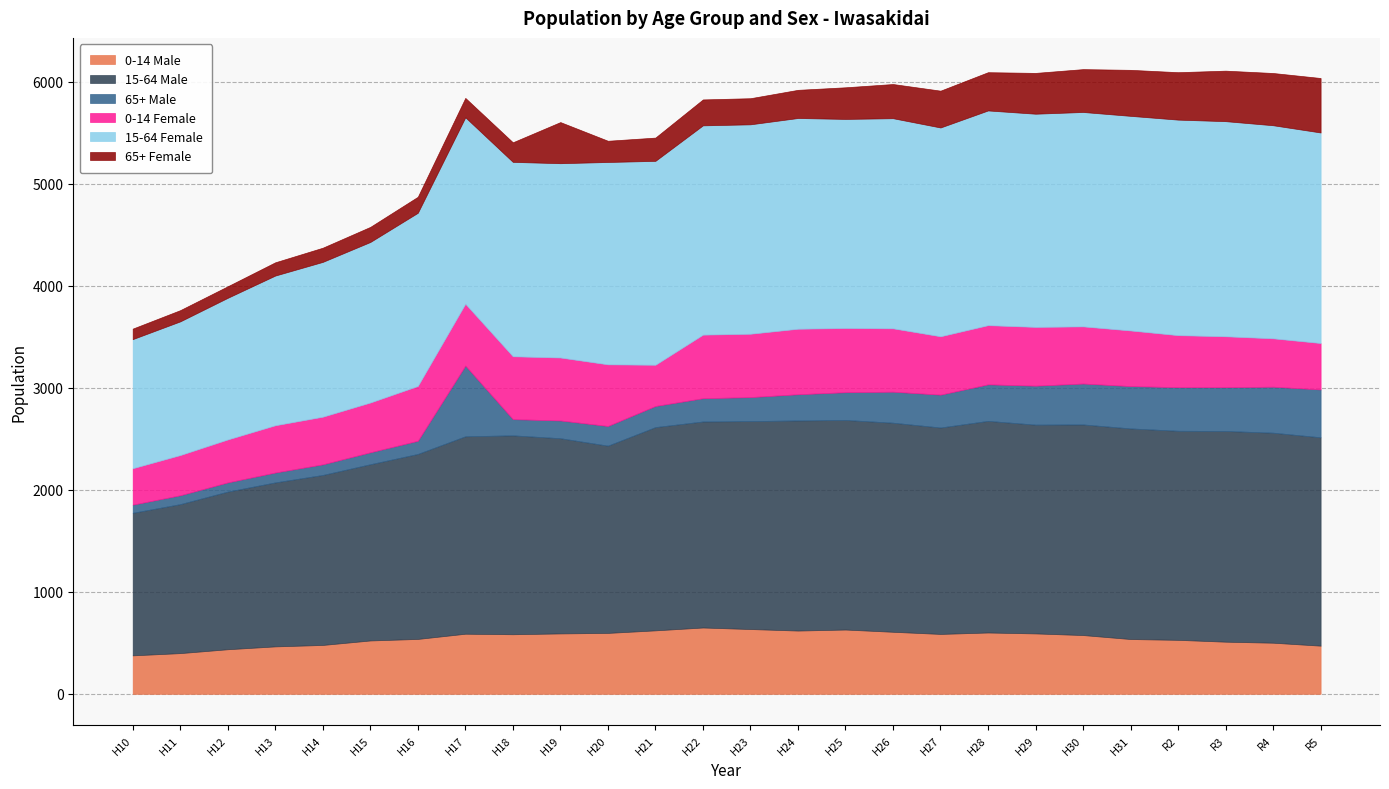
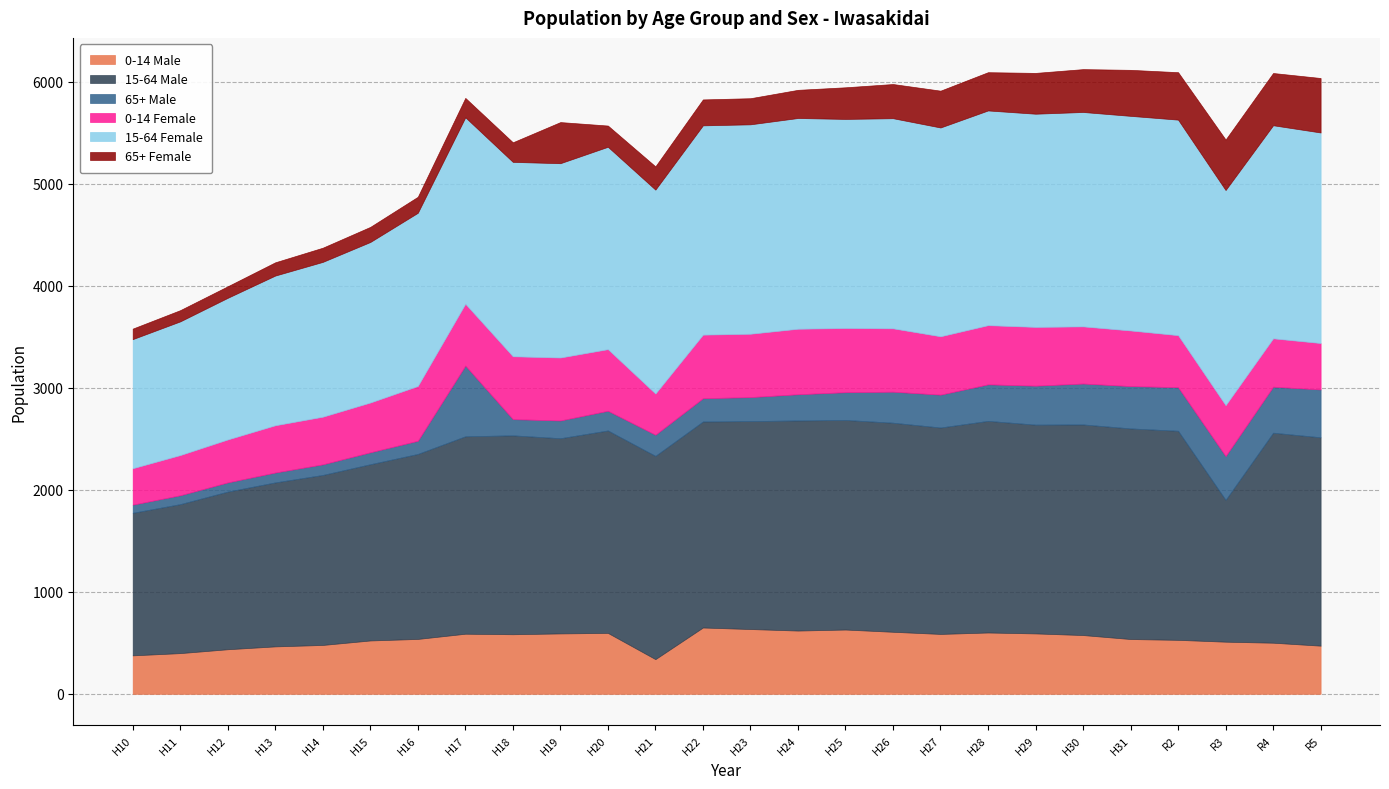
  {
    "0-14 Male": {
      "H10": 380,
      "H11": 400,
      "H12": 440,
      "H13": 470,
      "H14": 480,
      "H15": 520,
      "H16": 540,
      "H17": 590,
      "H18": 580,
      "H19": 590,
      "H20": 600,
-     "H21": 620,
+     "H21": 340,
      "H22": 650,
      "H23": 640,
      "H24": 620,
      "H25": 630,
      "H26": 610,
      "H27": 590,
      "H28": 600,
      "H29": 590,
      "H30": 580,
      "H31": 540,
      "R2": 530,
      "R3": 510,
      "R4": 500,
      "R5": 470
    },
    "15-64 Male": {
      "H10": 1400,
      "H11": 1460,
      "H12": 1550,
      "H13": 1610,
      "H14": 1670,
      "H15": 1730,
      "H16": 1810,
      "H17": 1940,
      "H18": 1950,
      "H19": 1910,
-     "H20": 1840,
+     "H20": 1980,
      "H21": 1990,
      "H22": 2020,
      "H23": 2040,
      "H24": 2060,
      "H25": 2050,
      "H26": 2050,
      "H27": 2020,
      "H28": 2070,
      "H29": 2050,
      "H30": 2060,
      "H31": 2060,
      "R2": 2050,
-     "R3": 2070,
+     "R3": 1390,
      "R4": 2060,
      "R5": 2040
    },
    "65+ Male": {
      "H10": 80,
      "H11": 90,
      "H12": 90,
      "H13": 100,
      "H14": 100,
      "H15": 120,
      "H16": 130,
      "H17": 690,
      "H18": 160,
      "H19": 170,
      "H20": 190,
      "H21": 210,
      "H22": 230,
      "H23": 240,
      "H24": 260,
      "H25": 270,
      "H26": 300,
      "H27": 320,
      "H28": 360,
      "H29": 380,
      "H30": 400,
      "H31": 420,
      "R2": 430,
      "R3": 430,
      "R4": 450,
      "R5": 470
    },
    "0-14 Female": {
      "H10": 360,
      "H11": 390,
      "H12": 420,
      "H13": 460,
      "H14": 470,
      "H15": 490,
      "H16": 540,
      "H17": 610,
      "H18": 620,
      "H19": 620,
      "H20": 600,
      "H21": 400,
      "H22": 620,
      "H23": 620,
      "H24": 640,
      "H25": 630,
      "H26": 620,
      "H27": 570,
      "H28": 580,
      "H29": 580,
      "H30": 560,
      "H31": 550,
      "R2": 510,
      "R3": 500,
      "R4": 470,
      "R5": 460
    },
    "15-64 Female": {
      "H10": 1270,
      "H11": 1310,
      "H12": 1390,
      "H13": 1470,
      "H14": 1520,
      "H15": 1570,
      "H16": 1700,
      "H17": 1830,
      "H18": 1910,
      "H19": 1900,
      "H20": 1980,
      "H21": 2000,
      "H22": 2050,
      "H23": 2050,
      "H24": 2070,
      "H25": 2050,
      "H26": 2060,
      "H27": 2050,
      "H28": 2100,
      "H29": 2090,
      "H30": 2100,
      "H31": 2100,
      "R2": 2110,
      "R3": 2110,
      "R4": 2090,
      "R5": 2060
    },
    "65+ Female": {
      "H10": 100,
      "H11": 110,
      "H12": 110,
      "H13": 130,
      "H14": 140,
      "H15": 150,
      "H16": 160,
      "H17": 190,
      "H18": 190,
      "H19": 400,
      "H20": 210,
      "H21": 230,
      "H22": 250,
      "H23": 260,
      "H24": 280,
      "H25": 310,
      "H26": 340,
      "H27": 360,
      "H28": 380,
      "H29": 400,
      "H30": 420,
      "H31": 450,
      "R2": 470,
      "R3": 500,
      "R4": 510,
      "R5": 530
    }
  }
